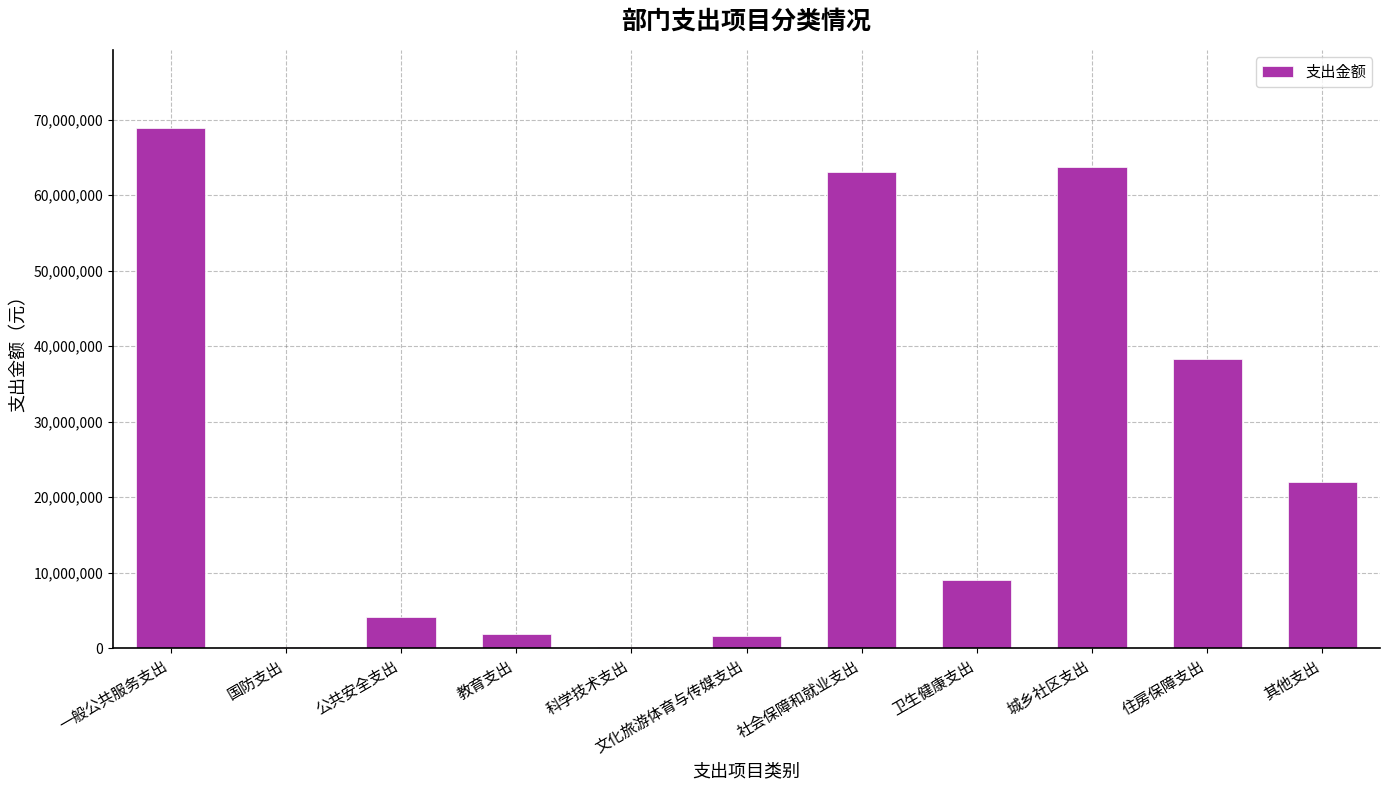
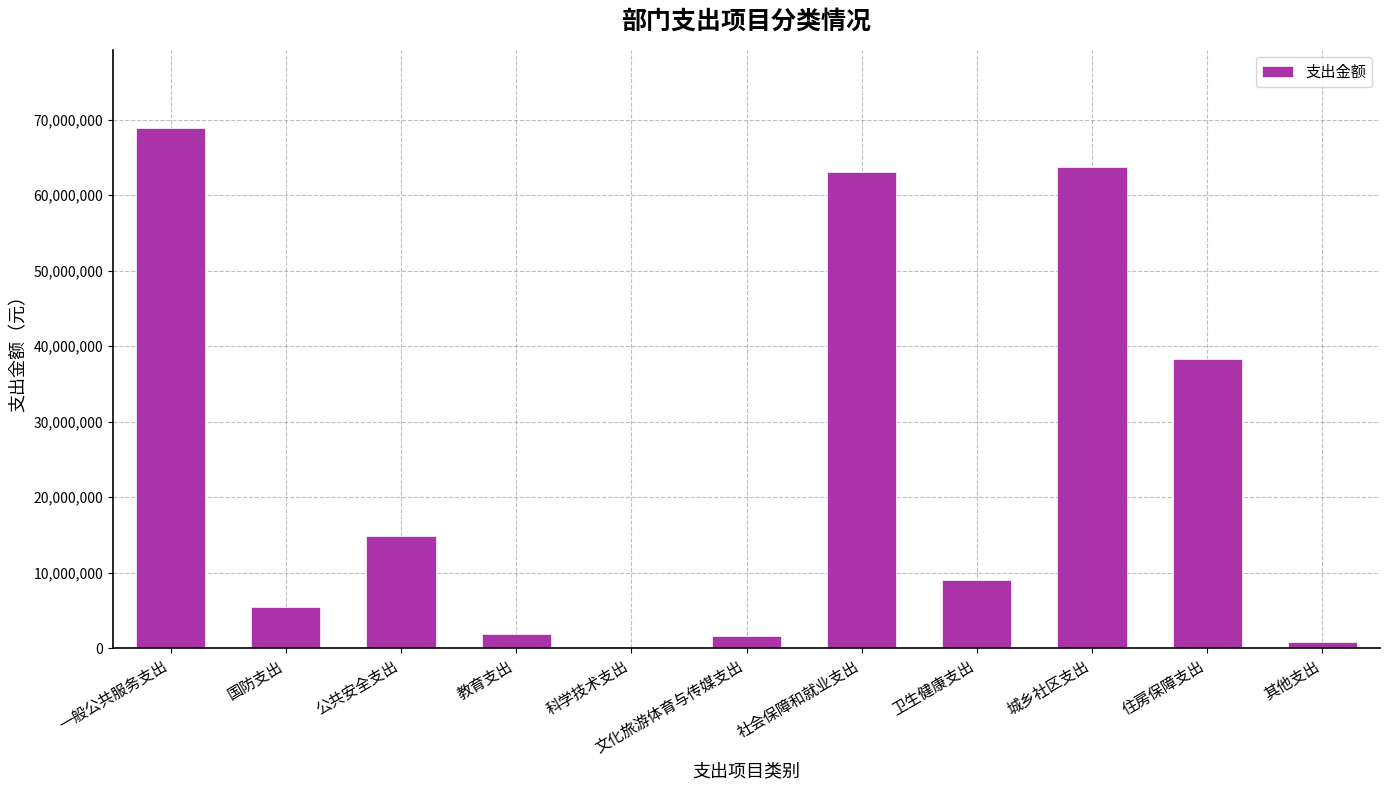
  {
    "一般公共服务支出": "69,000,000",
-   "国防支出": "0",
-   "公共安全支出": "4,000,000",
+   "国防支出": "5,000,000",
+   "公共安全支出": "15,000,000",
    "教育支出": "2,000,000",
    "文化旅游体育与传媒支出": "2,000,000",
    "社会保障和就业支出": "63,000,000",
    "卫生健康支出": "9,000,000",
    "城乡社区支出": "64,000,000",
    "住房保障支出": "38,000,000",
-   "其他支出": "22,000,000"
+   "其他支出": "1,000,000"
  }
